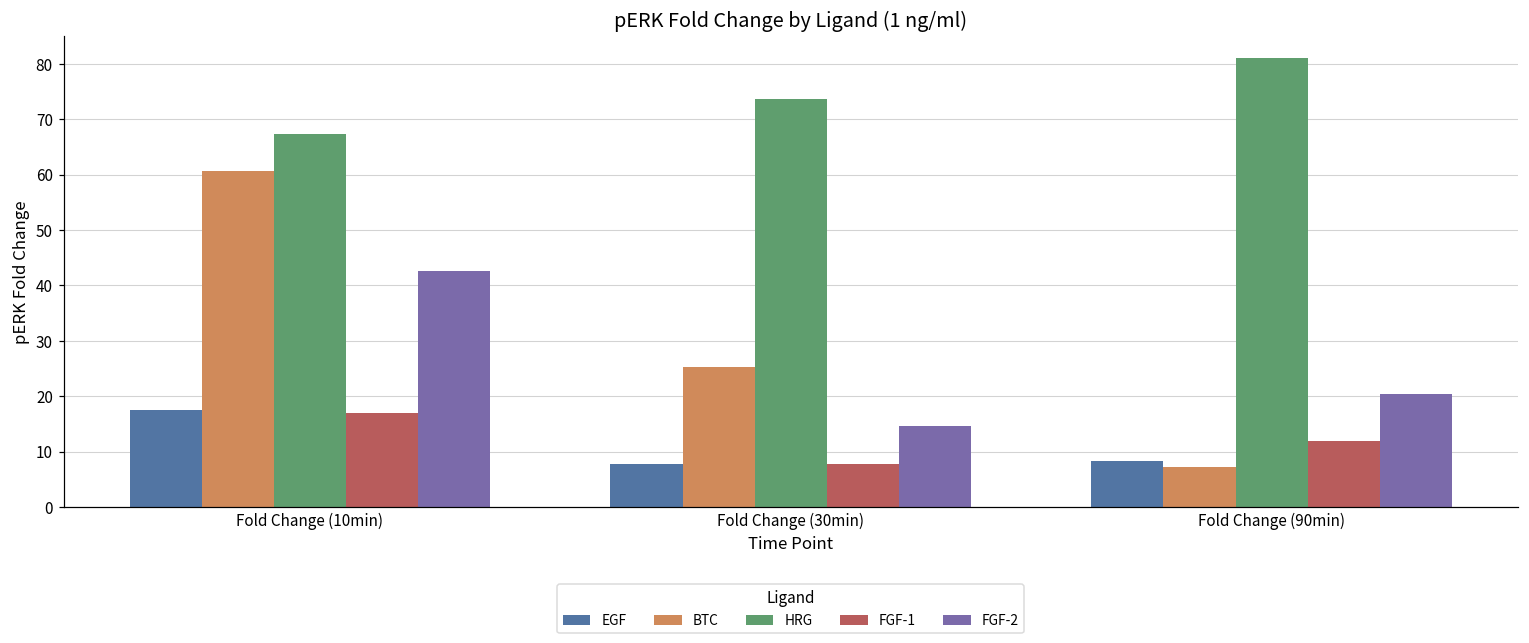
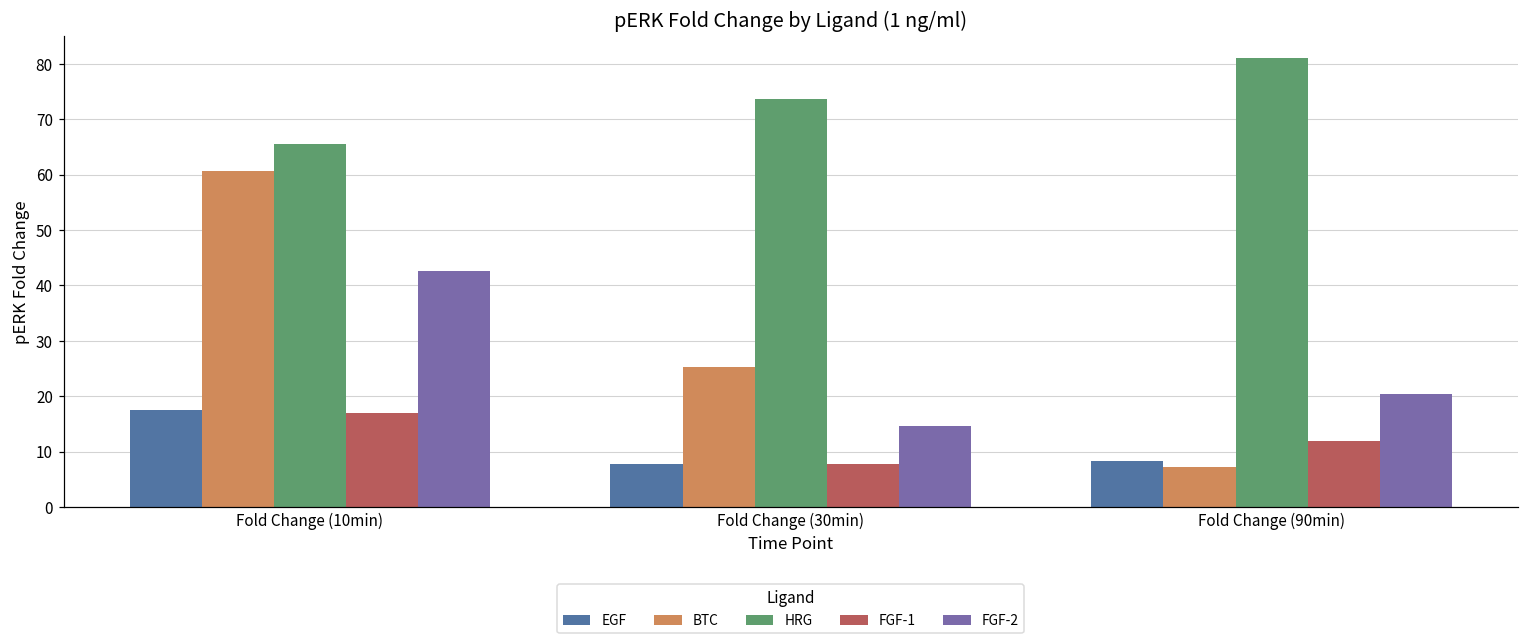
  {
    "HRG": {
-     "Fold Change (10min)": 67,
+     "Fold Change (10min)": 66,
      "Fold Change (30min)": 74,
      "Fold Change (90min)": 81
    }
  }
